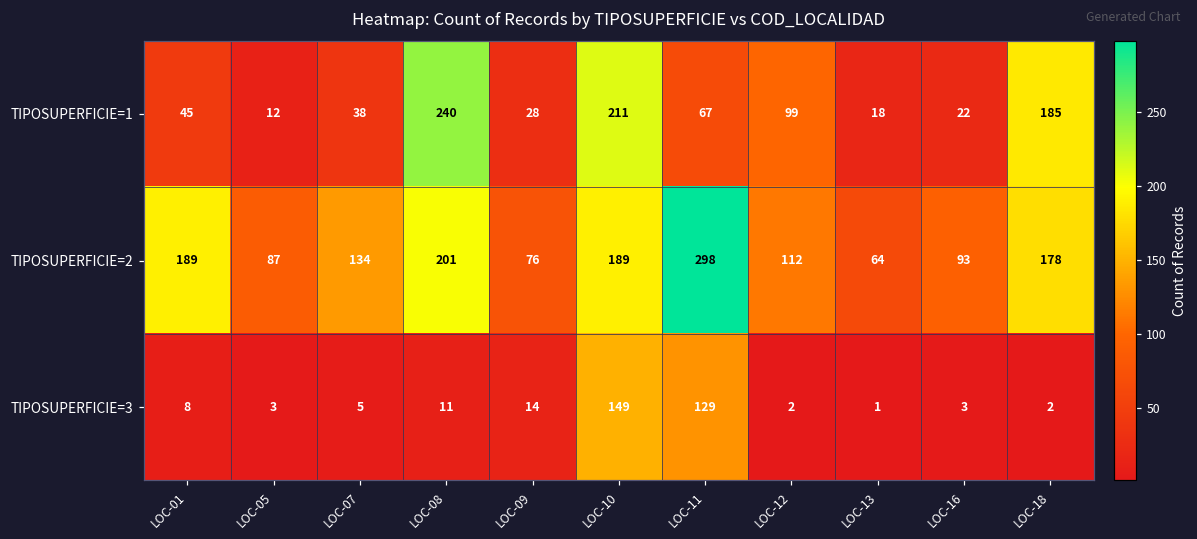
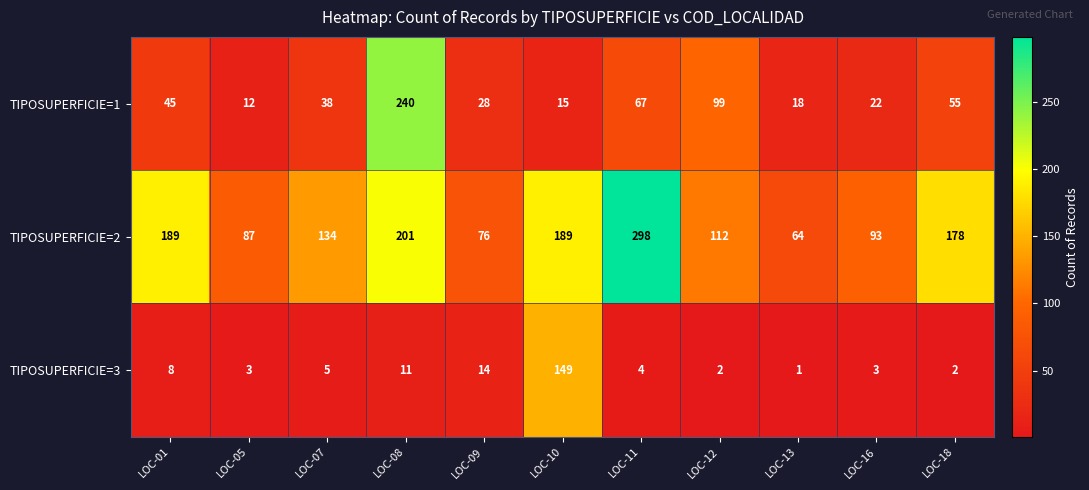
  {
    "TIPOSUPERFICIE=1": {
      "LOC-01": 45,
      "LOC-05": 12,
      "LOC-07": 38,
      "LOC-08": 240,
      "LOC-09": 28,
-     "LOC-10": 211,
+     "LOC-10": 15,
      "LOC-11": 67,
      "LOC-12": 99,
      "LOC-13": 18,
      "LOC-16": 22,
-     "LOC-18": 185
+     "LOC-18": 55
    },
    "TIPOSUPERFICIE=2": {
      "LOC-01": 189,
      "LOC-05": 87,
      "LOC-07": 134,
      "LOC-08": 201,
      "LOC-09": 76,
      "LOC-10": 189,
      "LOC-11": 298,
      "LOC-12": 112,
      "LOC-13": 64,
      "LOC-16": 93,
      "LOC-18": 178
    },
    "TIPOSUPERFICIE=3": {
      "LOC-01": 8,
      "LOC-05": 3,
      "LOC-07": 5,
      "LOC-08": 11,
      "LOC-09": 14,
      "LOC-10": 149,
-     "LOC-11": 129,
+     "LOC-11": 4,
      "LOC-12": 2,
      "LOC-13": 1,
      "LOC-16": 3,
      "LOC-18": 2
    }
  }
